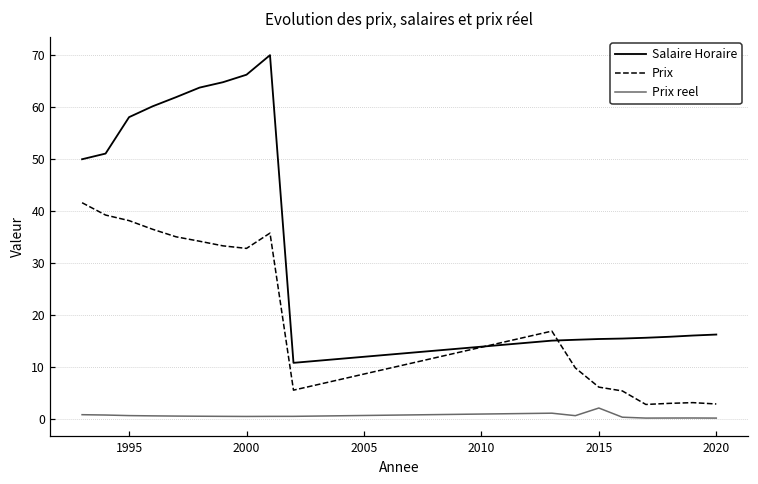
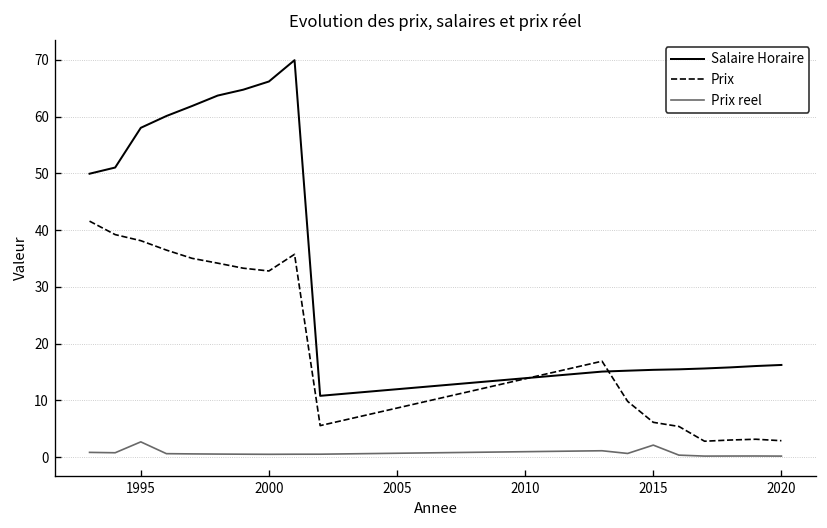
  {
    "Prix reel": {
-     "1995": 1,
+     "1995": 3,
      "2000": 0,
      "2015": 2,
      "2020": 0
    }
  }
